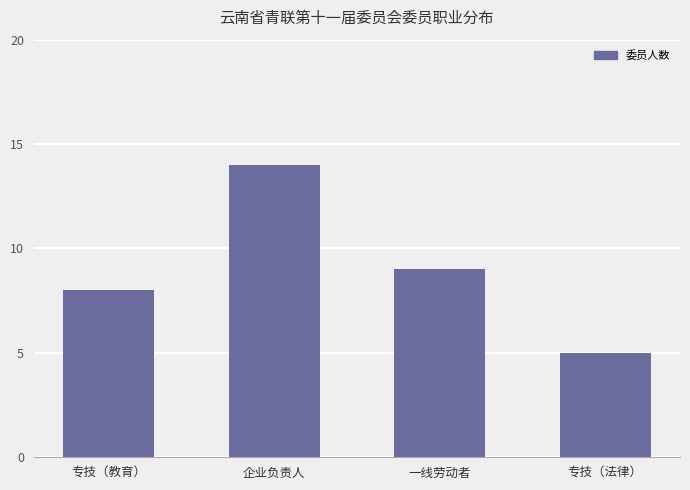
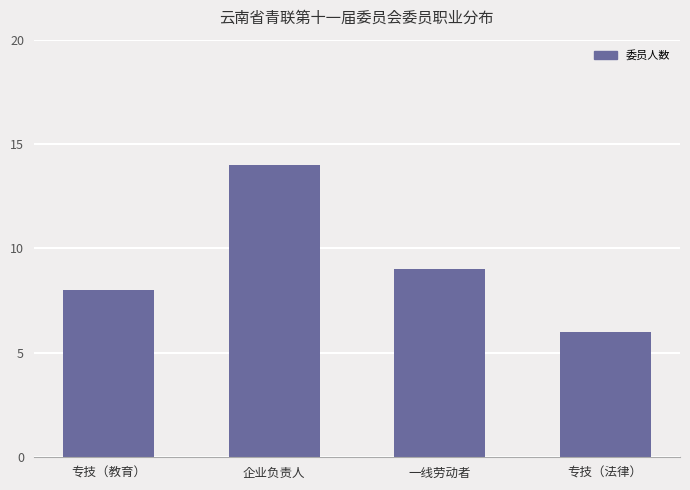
  {
    "专技（教育）": 8,
    "企业负责人": 14,
    "一线劳动者": 9,
-   "专技（法律）": 5
+   "专技（法律）": 6
  }
